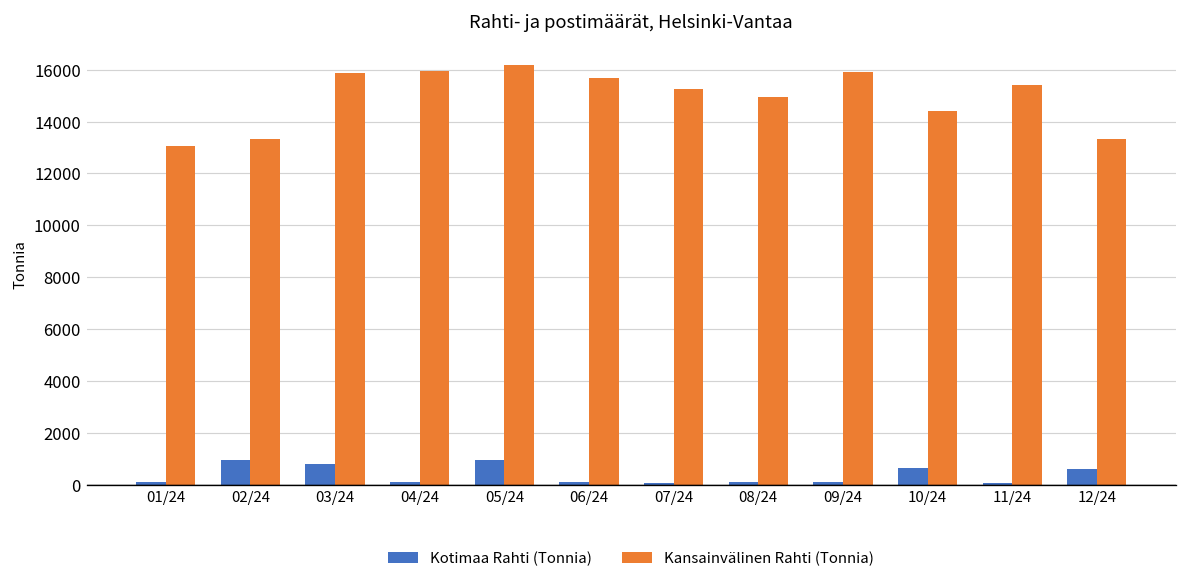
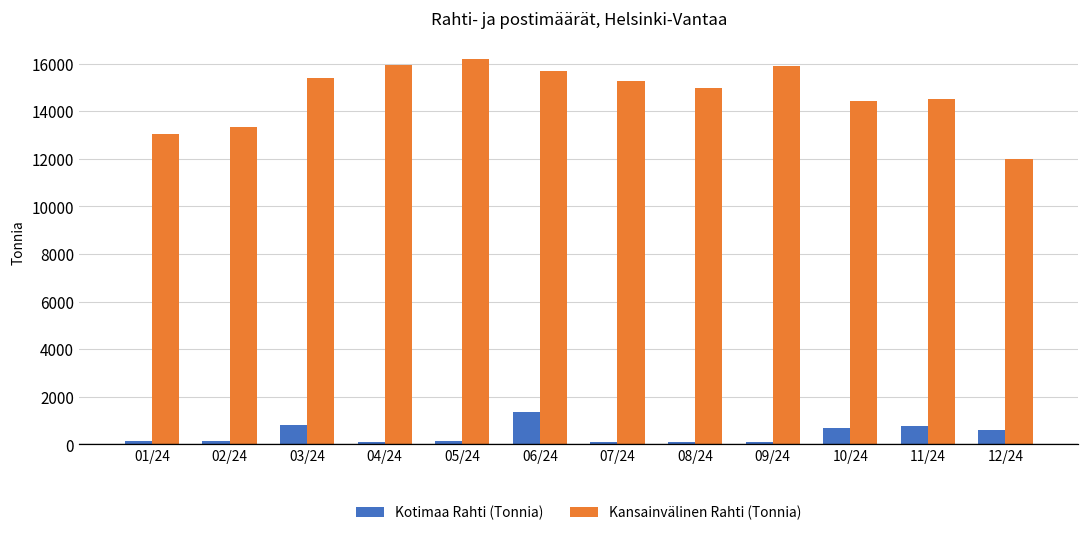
  {
    "Kotimaa Rahti (Tonnia)": {
      "01/24": 100,
-     "02/24": 1000,
+     "02/24": 100,
      "03/24": 800,
-     "05/24": 1000,
-     "06/24": 100,
+     "05/24": 100,
+     "06/24": 1400,
      "10/24": 700,
-     "11/24": 100,
+     "11/24": 800,
      "12/24": 600
    },
    "Kansainvälinen Rahti (Tonnia)": {
      "01/24": 13000,
      "02/24": 13300,
-     "03/24": 15900,
+     "03/24": 15400,
      "04/24": 15900,
      "05/24": 16200,
      "06/24": 15700,
      "07/24": 15300,
      "08/24": 15000,
      "09/24": 15900,
      "10/24": 14400,
-     "11/24": 15400,
-     "12/24": 13300
+     "11/24": 14500,
+     "12/24": 12000
    }
  }
